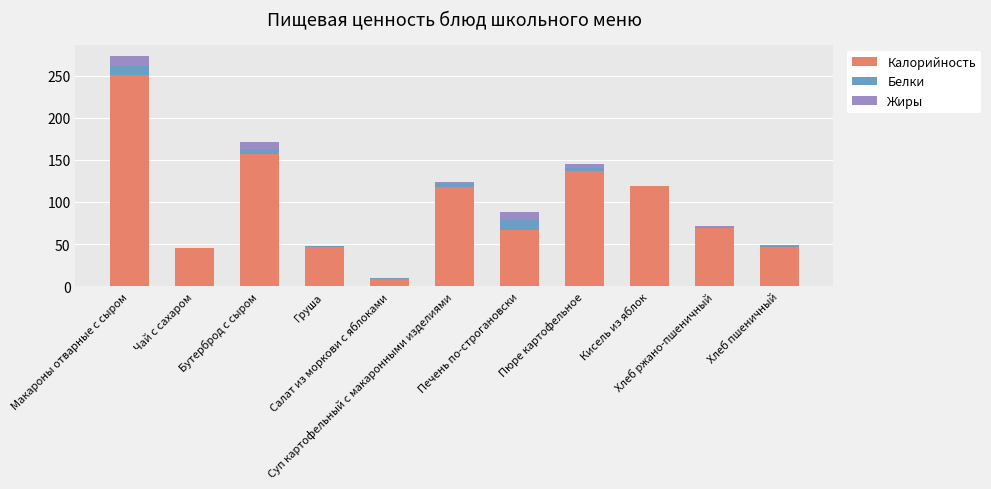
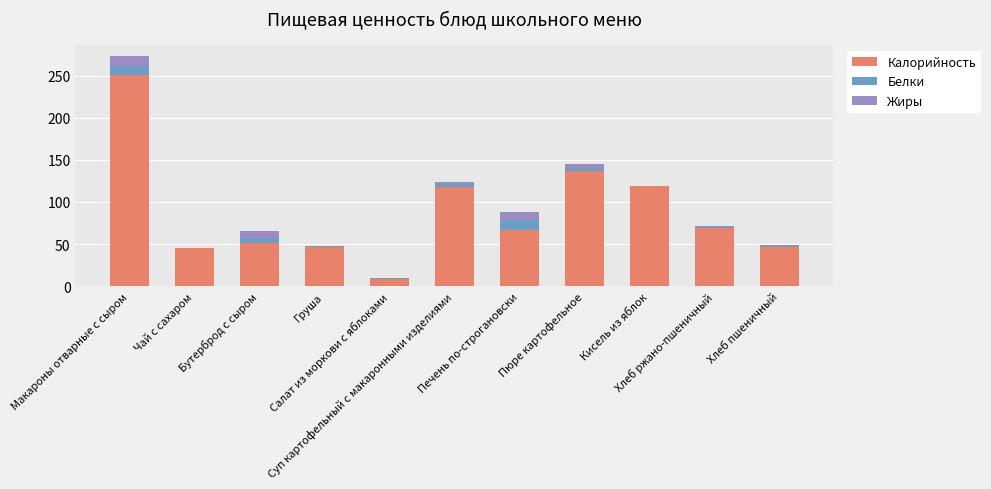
  {
    "Калорийность": {
      "Макароны отварные с сыром": 250,
      "Чай с сахаром": 50,
-     "Бутерброд с сыром": 160,
+     "Бутерброд с сыром": 50,
      "Груша": 50,
      "Салат из моркови с яблоками": 10,
      "Суп картофельный с макаронными изделиями": 120,
      "Печень по-строгановски": 70,
      "Пюре картофельное": 140,
      "Кисель из яблок": 120,
      "Хлеб ржано-пшеничный": 70,
      "Хлеб пшеничный": 50
    }
  }
